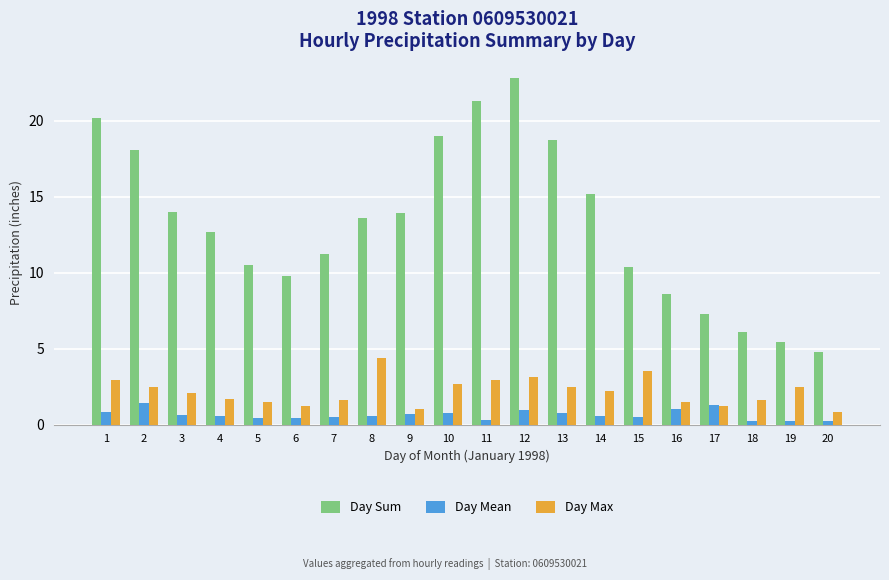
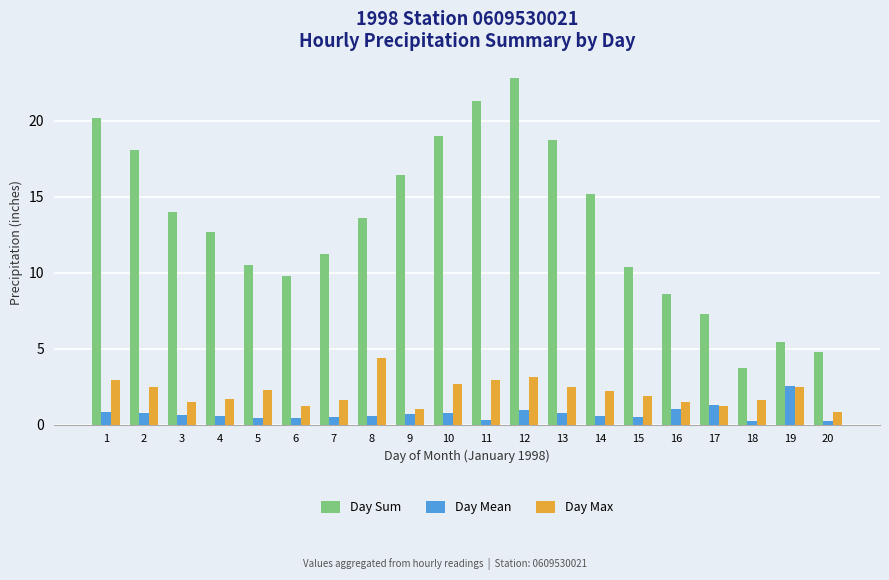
  {
    "Day Sum": {
      "1": 20.2,
      "2": 18.1,
      "3": 14.0,
      "4": 12.7,
      "5": 10.5,
      "6": 9.8,
      "7": 11.2,
      "8": 13.6,
-     "9": 13.9,
+     "9": 16.4,
      "10": 19.0,
      "11": 21.3,
      "12": 22.8,
      "13": 18.7,
      "14": 15.2,
      "15": 10.4,
      "16": 8.6,
      "17": 7.3,
-     "18": 6.1,
+     "18": 3.7,
      "19": 5.4,
      "20": 4.8
    },
    "Day Mean": {
      "1": 0.8,
-     "2": 1.4,
+     "2": 0.8,
      "3": 0.6,
      "4": 0.5,
      "5": 0.4,
      "6": 0.4,
      "7": 0.5,
      "8": 0.6,
      "9": 0.7,
      "10": 0.8,
      "11": 0.3,
      "12": 1.0,
      "13": 0.8,
      "14": 0.6,
      "15": 0.5,
      "16": 1.1,
      "17": 1.3,
      "18": 0.3,
-     "19": 0.2,
+     "19": 2.5,
      "20": 0.2
    },
    "Day Max": {
      "1": 2.9,
      "2": 2.5,
-     "3": 2.1,
+     "3": 1.5,
      "4": 1.7,
-     "5": 1.5,
+     "5": 2.3,
      "6": 1.2,
      "7": 1.6,
      "8": 4.4,
      "9": 1.0,
      "10": 2.7,
      "11": 2.9,
      "12": 3.1,
      "13": 2.5,
      "14": 2.2,
-     "15": 3.5,
+     "15": 1.9,
      "16": 1.5,
      "17": 1.2,
      "18": 1.6,
      "19": 2.5,
      "20": 0.8
    }
  }
